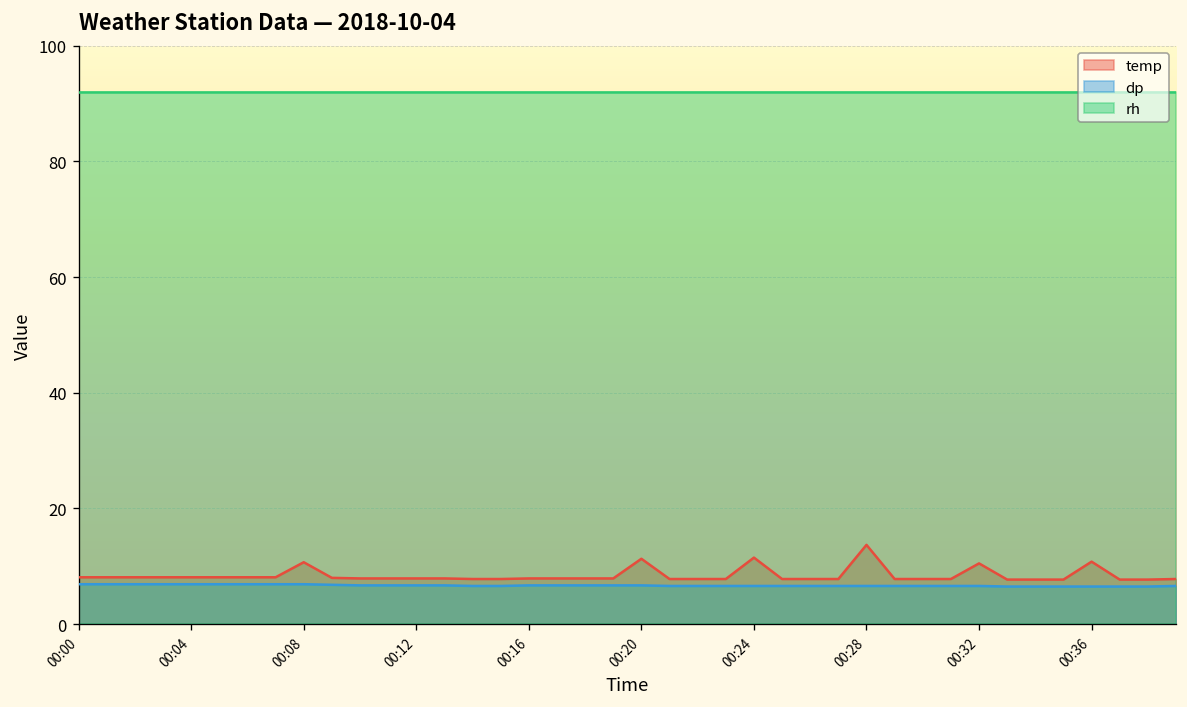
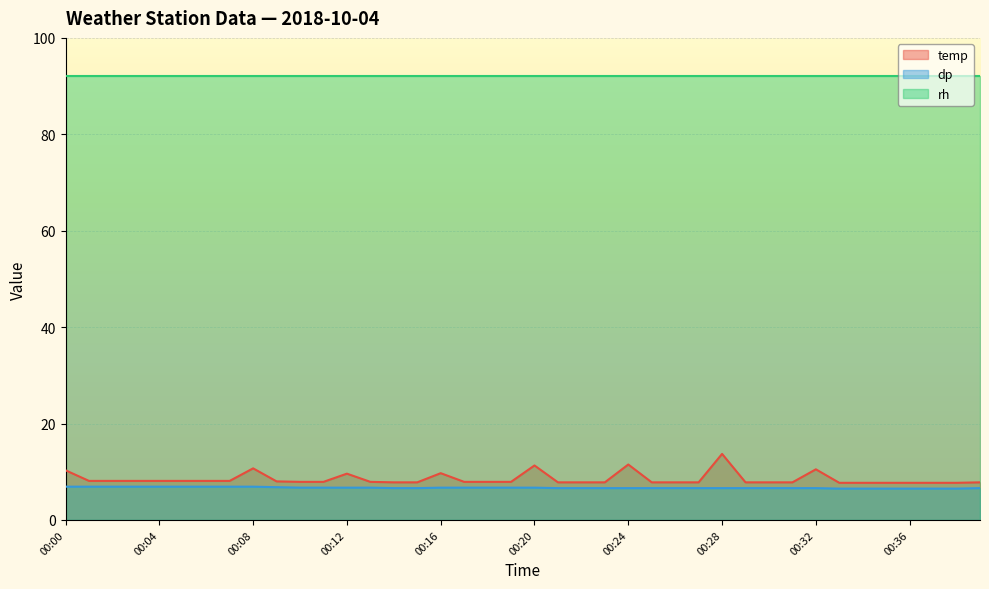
  {
    "temp": {
-     "00:00": 8,
+     "00:00": 10,
      "00:04": 8,
      "00:08": 11,
-     "00:12": 8,
-     "00:16": 8,
+     "00:12": 10,
+     "00:16": 10,
      "00:20": 11,
      "00:24": 12,
      "00:28": 14,
      "00:32": 11,
-     "00:36": 11
+     "00:36": 8
    },
    "dp": {
      "00:00": 7,
      "00:04": 7,
      "00:08": 7,
      "00:12": 7,
      "00:16": 7,
      "00:20": 7,
      "00:24": 7,
      "00:28": 7,
      "00:32": 7,
      "00:36": 7
    },
    "rh": {
      "00:00": 92,
      "00:04": 92,
      "00:08": 92,
      "00:12": 92,
      "00:16": 92,
      "00:20": 92,
      "00:24": 92,
      "00:28": 92,
      "00:32": 92
    }
  }
